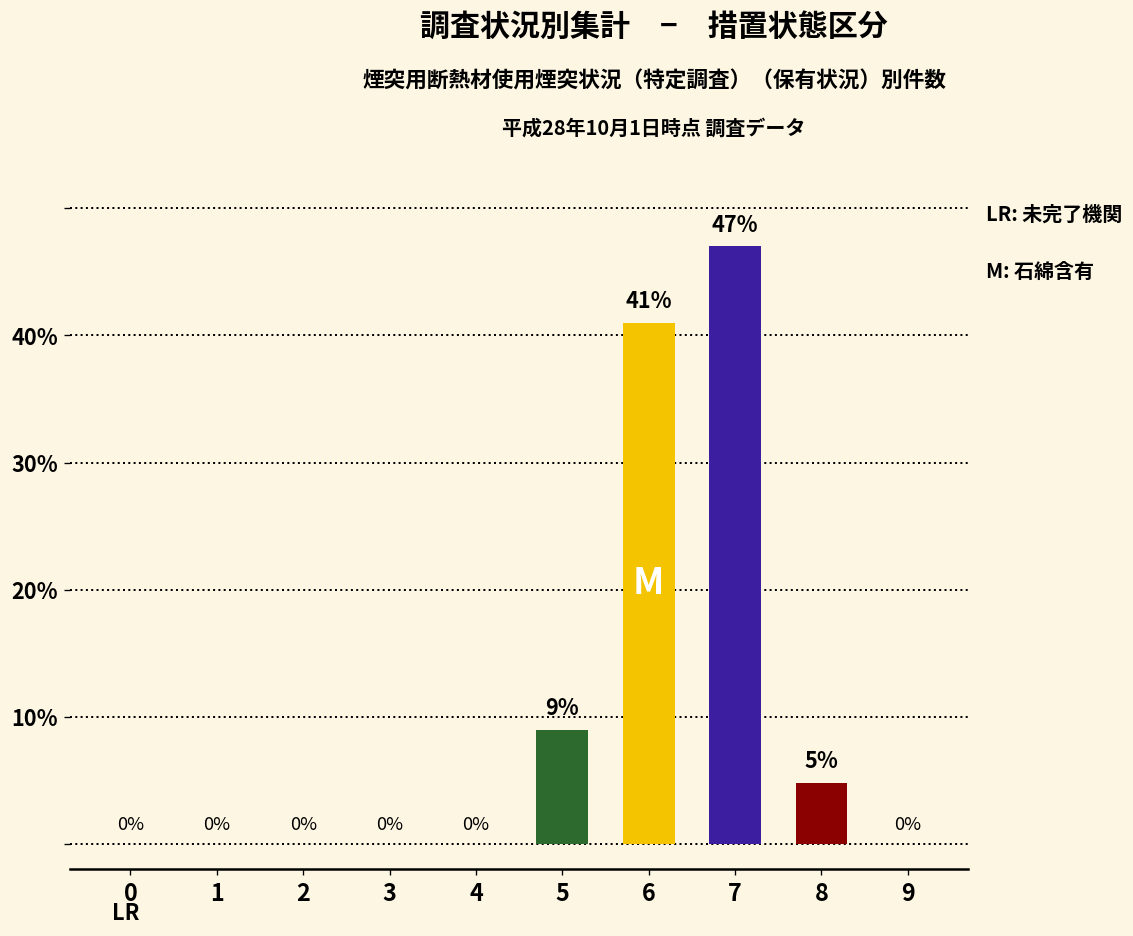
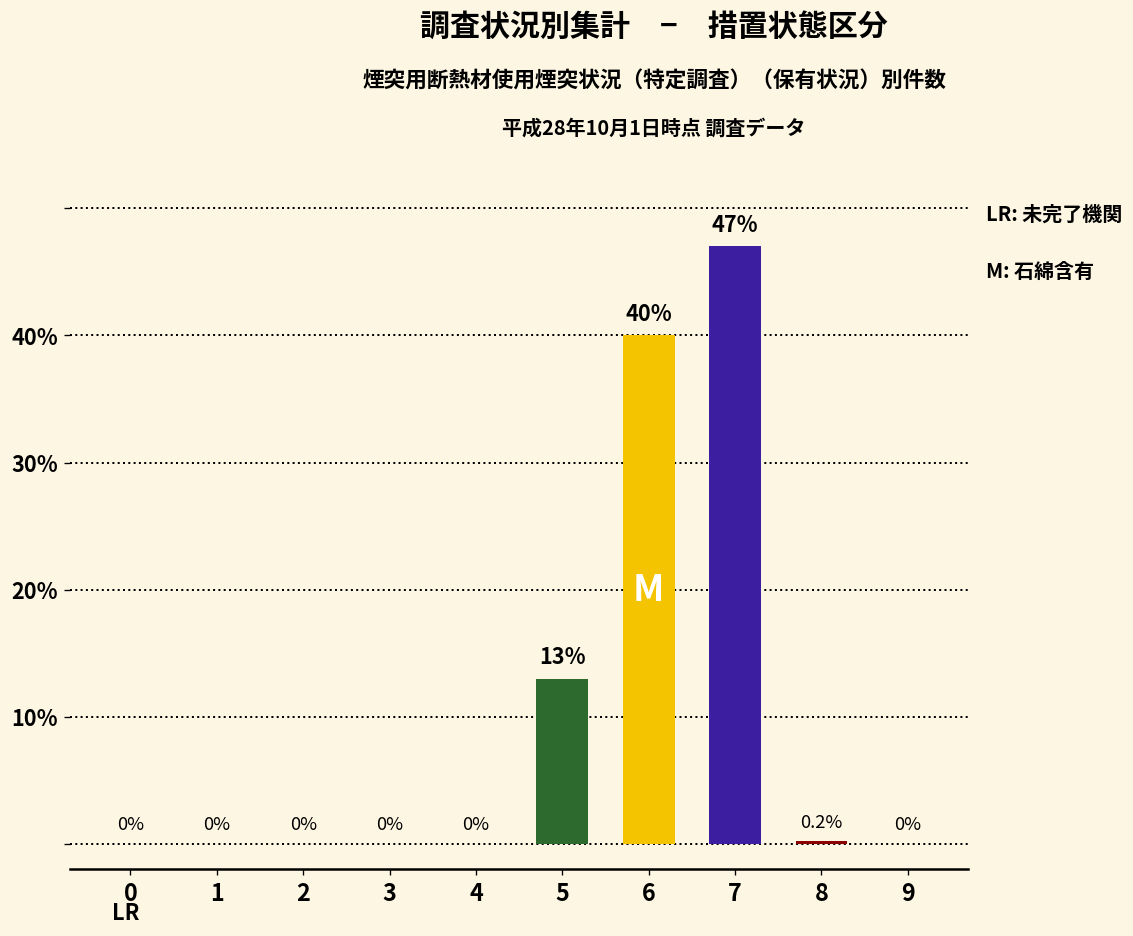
  {
    "0": "0%",
    "1": "0%",
    "2": "0%",
    "3": "0%",
    "4": "0%",
-   "5": "9%",
-   "6": "41%",
+   "5": "13%",
+   "6": "40%",
    "7": "47%",
-   "8": "5%",
+   "8": "0.2%",
    "9": "0%"
  }
